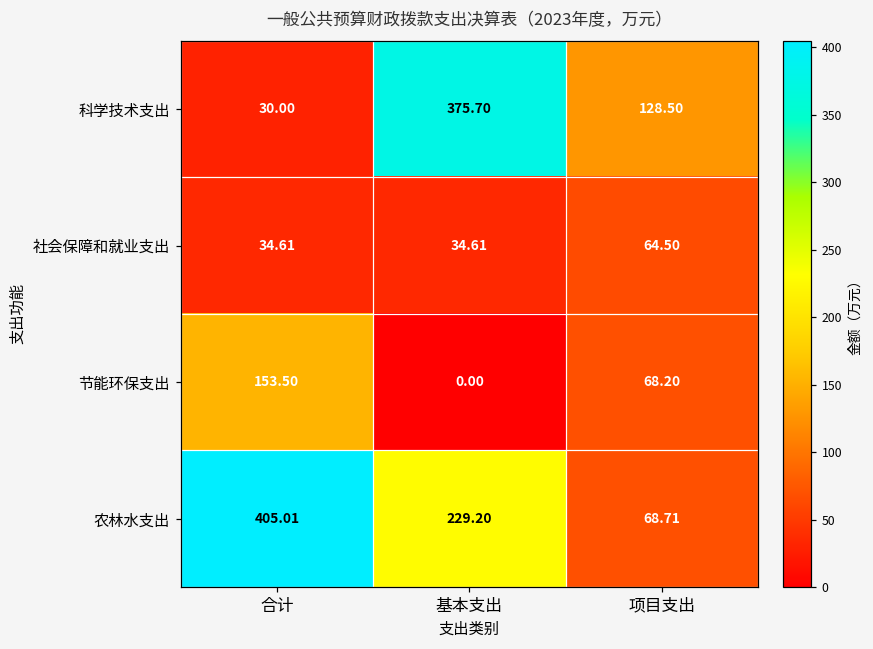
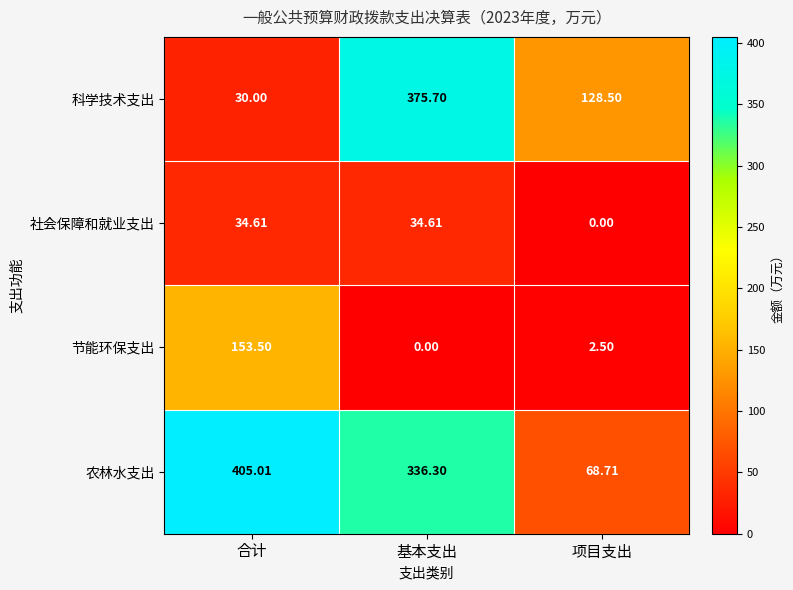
  {
    "科学技术支出": {
      "合计": 30.00,
      "基本支出": 375.70,
      "项目支出": 128.50
    },
    "社会保障和就业支出": {
      "合计": 34.61,
      "基本支出": 34.61,
-     "项目支出": 64.50
+     "项目支出": 0.00
    },
    "节能环保支出": {
      "合计": 153.50,
      "基本支出": 0.00,
-     "项目支出": 68.20
+     "项目支出": 2.50
    },
    "农林水支出": {
      "合计": 405.01,
-     "基本支出": 229.20,
+     "基本支出": 336.30,
      "项目支出": 68.71
    }
  }
